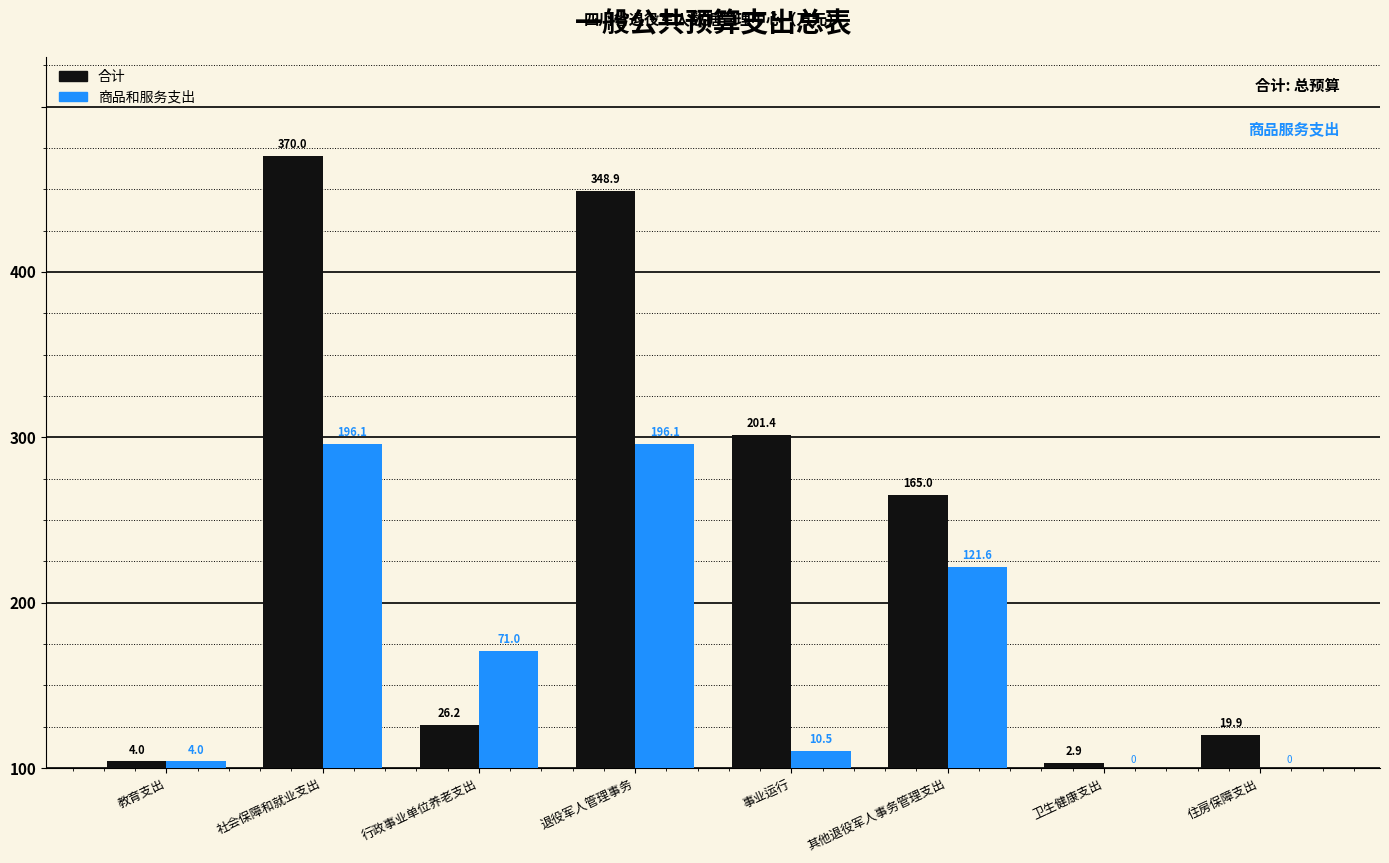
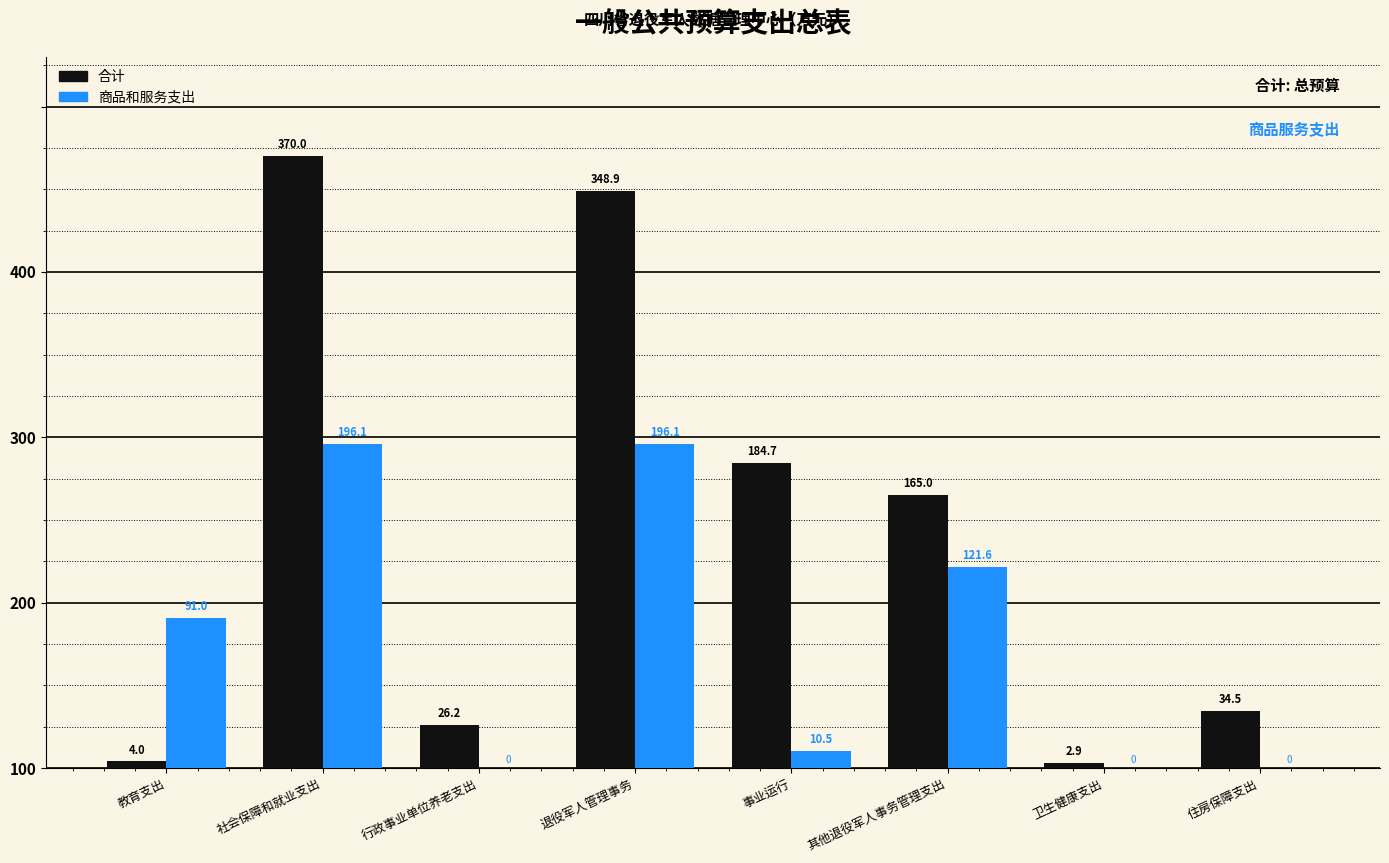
  {
    "合计": {
      "教育支出": 4.0,
      "社会保障和就业支出": 370.0,
      "行政事业单位养老支出": 26.2,
      "退役军人管理事务": 348.9,
-     "事业运行": 201.4,
+     "事业运行": 184.7,
      "其他退役军人事务管理支出": 165.0,
      "卫生健康支出": 2.9,
-     "住房保障支出": 19.9
+     "住房保障支出": 34.5
    },
    "商品和服务支出": {
-     "教育支出": 4.0,
+     "教育支出": 91.0,
      "社会保障和就业支出": 196.1,
-     "行政事业单位养老支出": 71.0,
+     "行政事业单位养老支出": 0,
      "退役军人管理事务": 196.1,
      "事业运行": 10.5,
      "其他退役军人事务管理支出": 121.6,
      "卫生健康支出": 0,
      "住房保障支出": 0
    }
  }
